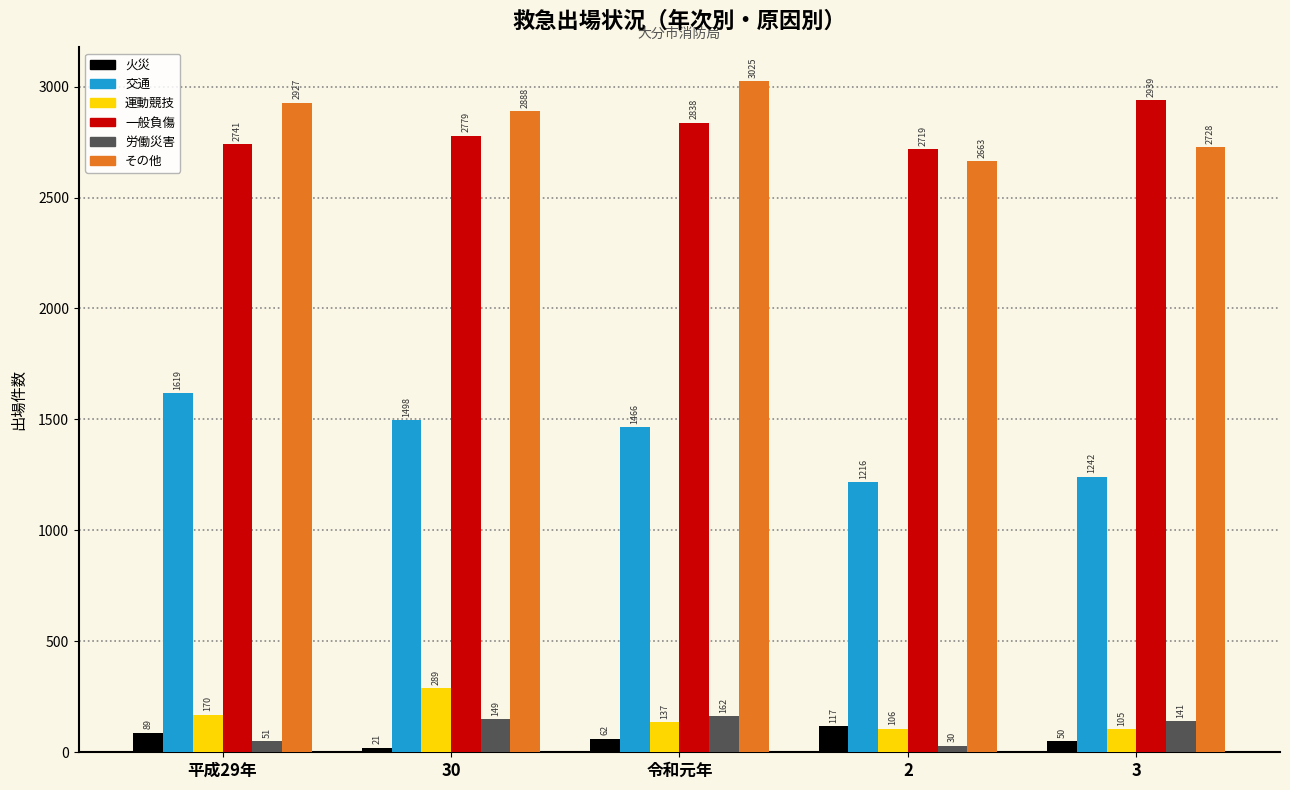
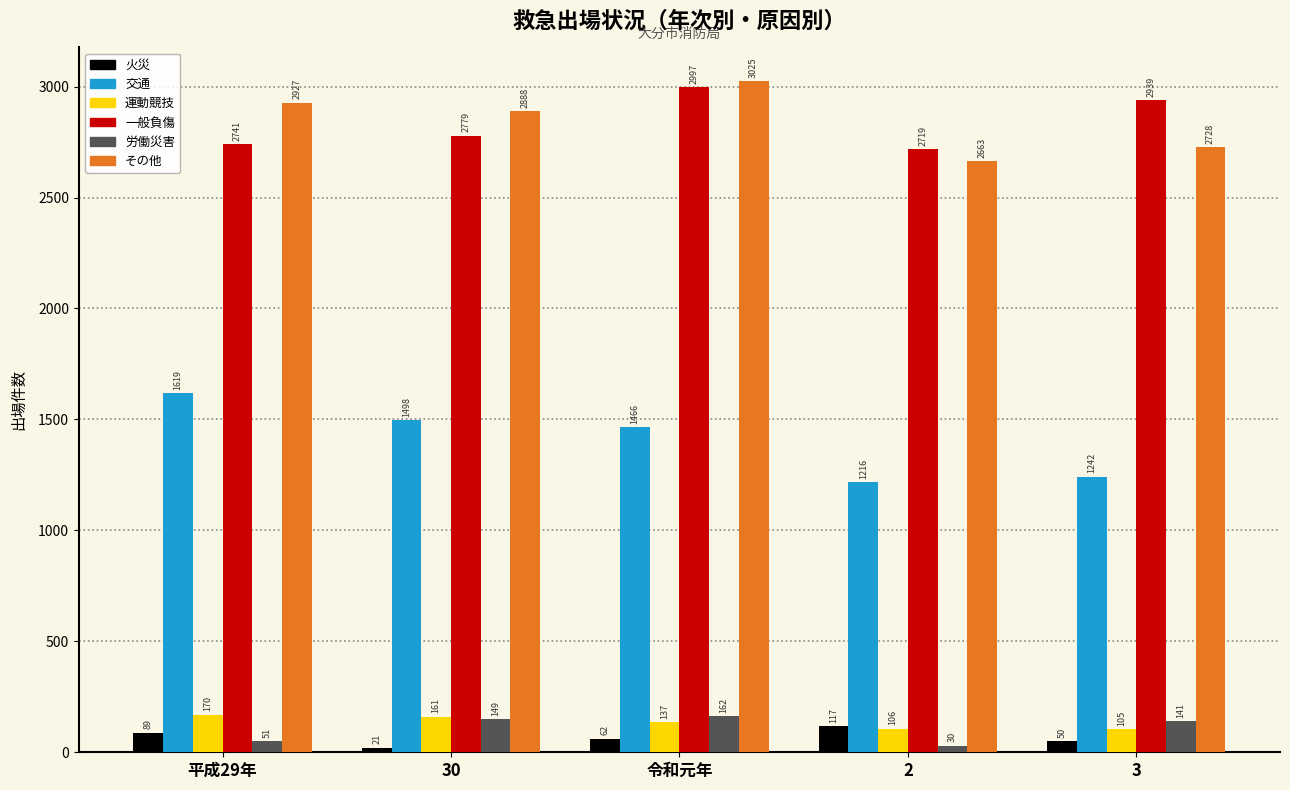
  {
    "火災": {
      "平成29年": 89,
      "30": 21,
      "令和元年": 62,
      "2": 117,
      "3": 50
    },
    "交通": {
      "平成29年": 1619,
      "30": 1498,
      "令和元年": 1466,
      "2": 1216,
      "3": 1242
    },
    "運動競技": {
      "平成29年": 170,
-     "30": 289,
+     "30": 161,
      "令和元年": 137,
      "2": 106,
      "3": 105
    },
    "一般負傷": {
      "平成29年": 2741,
      "30": 2779,
-     "令和元年": 2838,
+     "令和元年": 2997,
      "2": 2719,
      "3": 2939
    },
    "労働災害": {
      "平成29年": 51,
      "30": 149,
      "令和元年": 162,
      "2": 30,
      "3": 141
    },
    "その他": {
      "平成29年": 2927,
      "30": 2888,
      "令和元年": 3025,
      "2": 2663,
      "3": 2728
    }
  }
